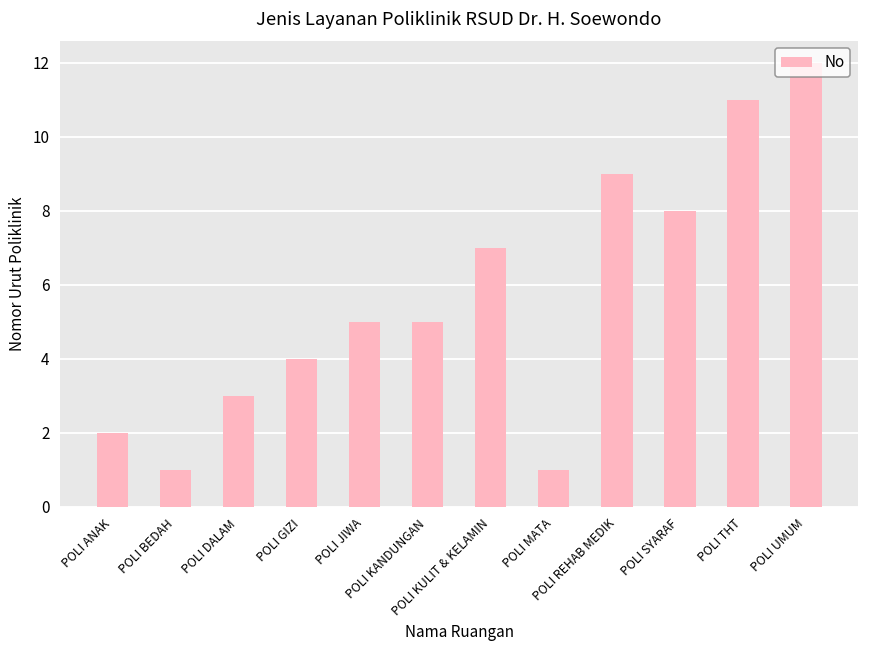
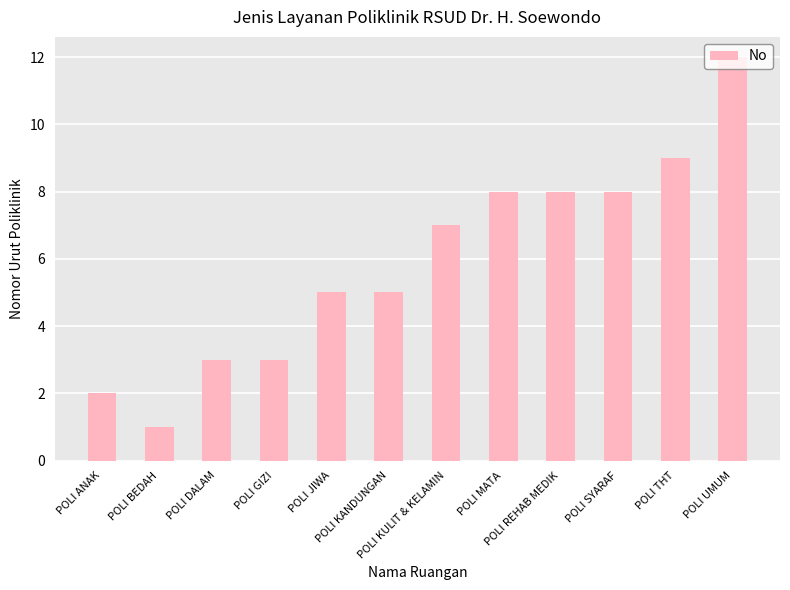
  {
    "POLI ANAK": 2,
    "POLI BEDAH": 1,
    "POLI DALAM": 3,
-   "POLI GIZI": 4,
+   "POLI GIZI": 3,
    "POLI JIWA": 5,
    "POLI KANDUNGAN": 5,
    "POLI KULIT & KELAMIN": 7,
-   "POLI MATA": 1,
-   "POLI REHAB MEDIK": 9,
+   "POLI MATA": 8,
+   "POLI REHAB MEDIK": 8,
    "POLI SYARAF": 8,
-   "POLI THT": 11
+   "POLI THT": 9
  }
